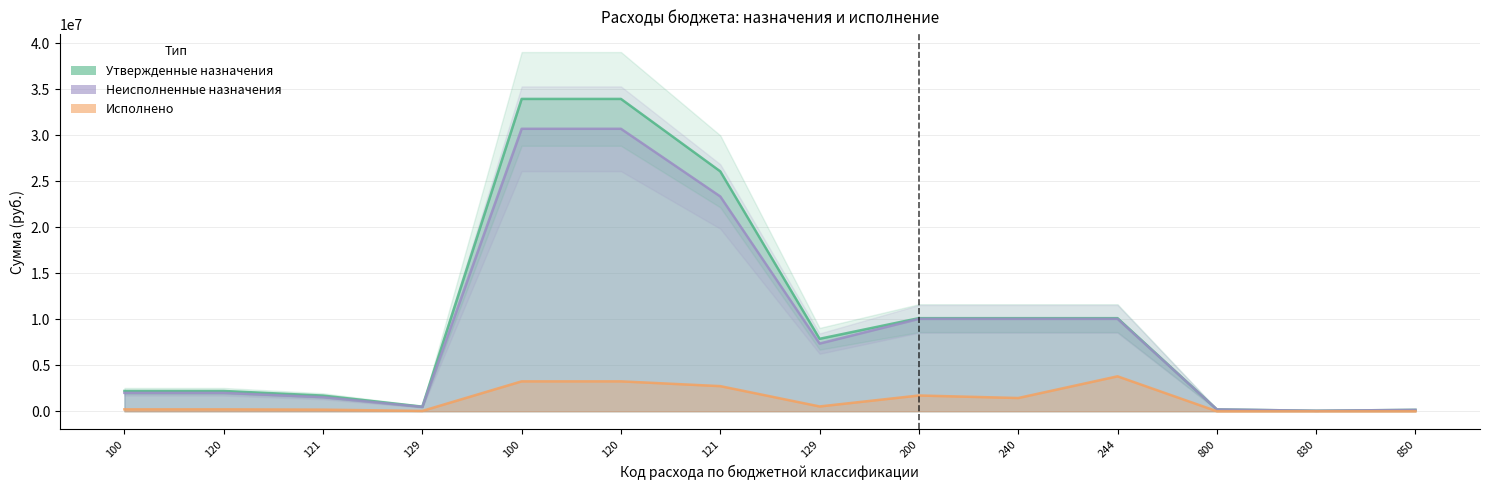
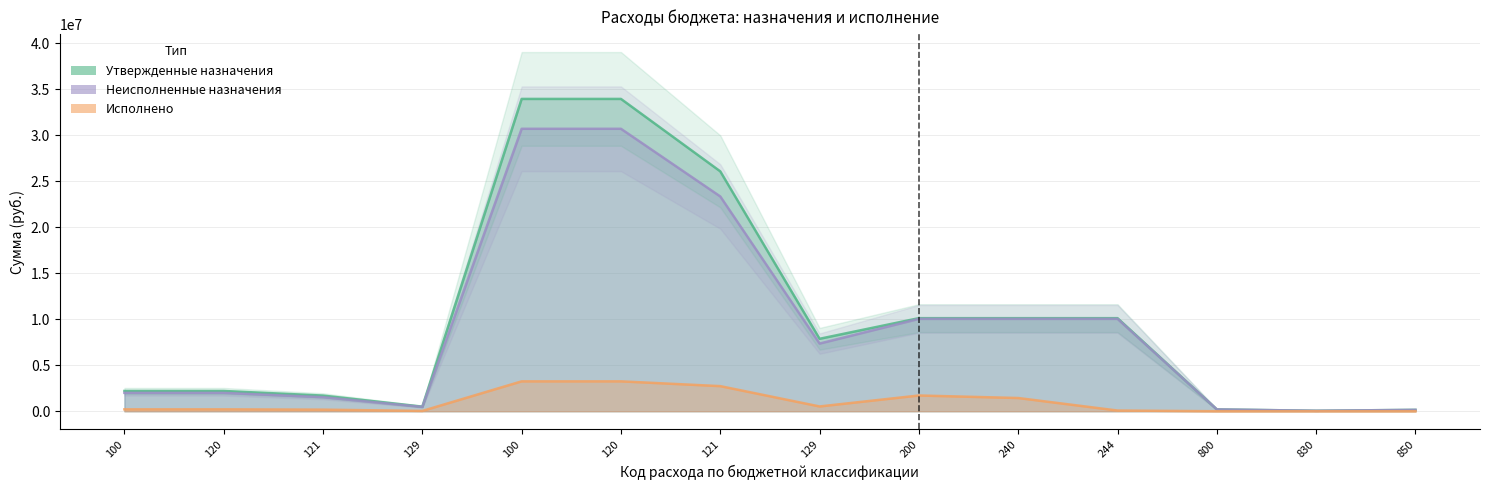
  {
    "Исполнено": {
      "200": 2000000,
      "240": 1000000,
-     "244": 4000000
+     "244": 0
    }
  }
